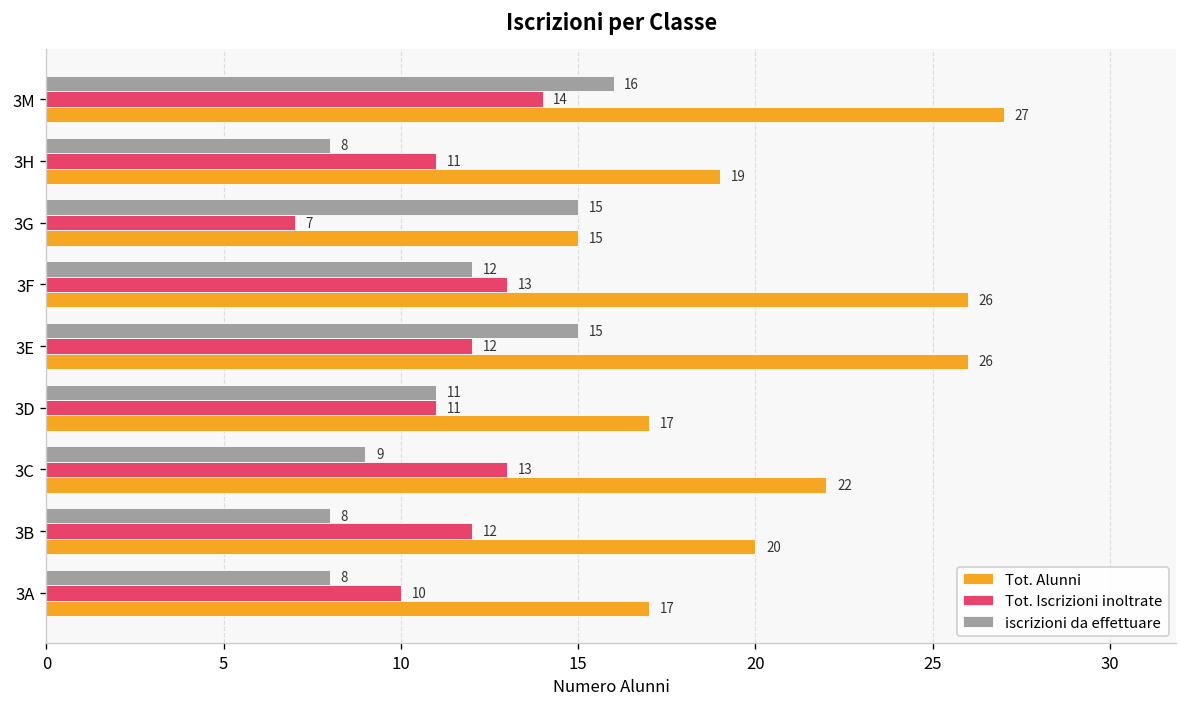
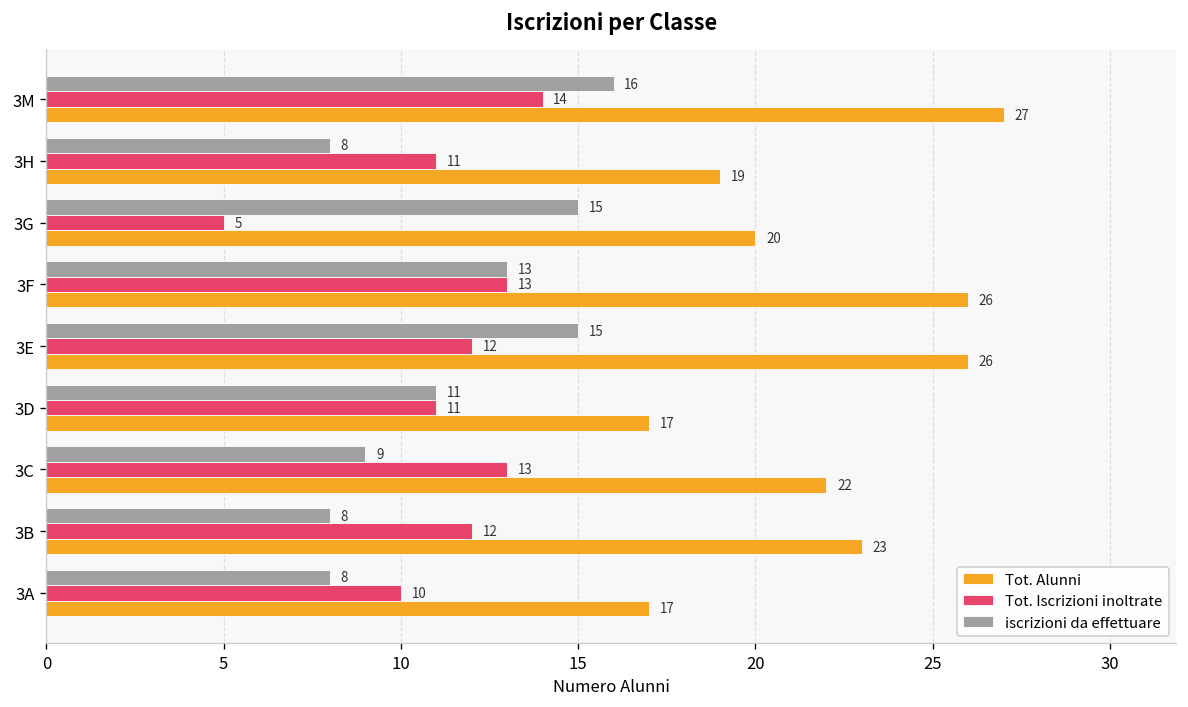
  {
    "Tot. Alunni": {
      "3M": 27,
      "3H": 19,
-     "3G": 15,
+     "3G": 20,
      "3F": 26,
      "3E": 26,
      "3D": 17,
      "3C": 22,
-     "3B": 20,
+     "3B": 23,
      "3A": 17
    },
    "Tot. Iscrizioni inoltrate": {
      "3M": 14,
      "3H": 11,
-     "3G": 7,
+     "3G": 5,
      "3F": 13,
      "3E": 12,
      "3D": 11,
      "3C": 13,
      "3B": 12,
      "3A": 10
    },
    "iscrizioni da effettuare": {
      "3M": 16,
      "3H": 8,
      "3G": 15,
-     "3F": 12,
+     "3F": 13,
      "3E": 15,
      "3D": 11,
      "3C": 9,
      "3B": 8,
      "3A": 8
    }
  }
